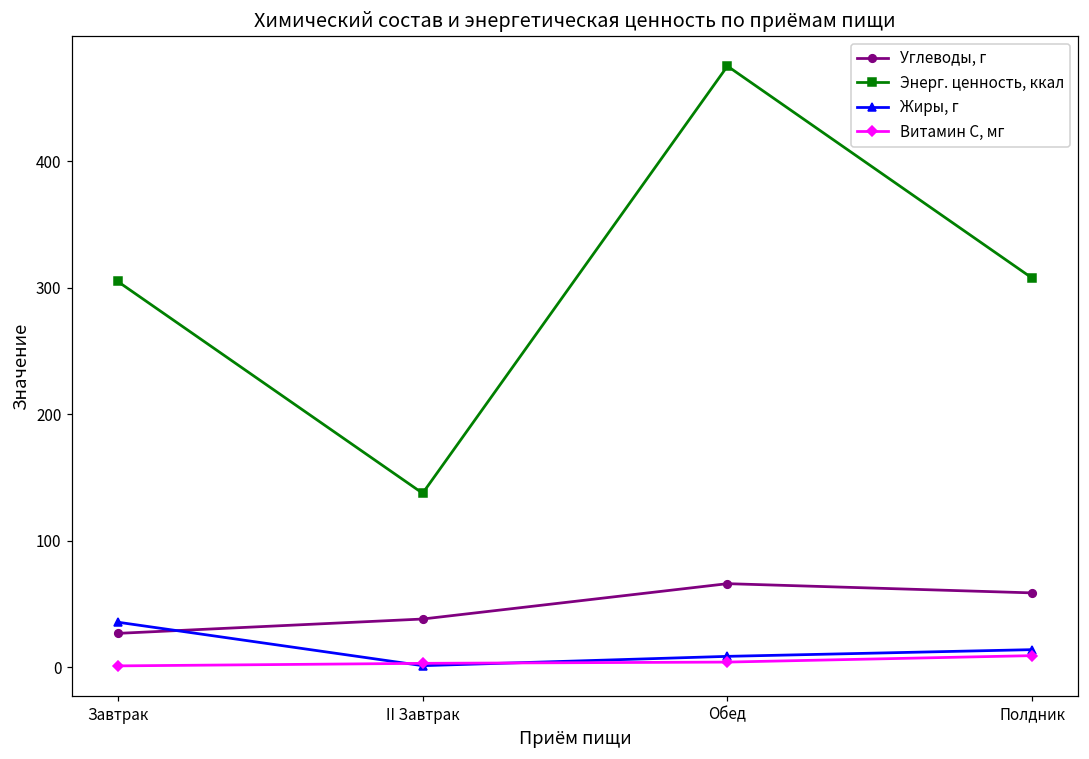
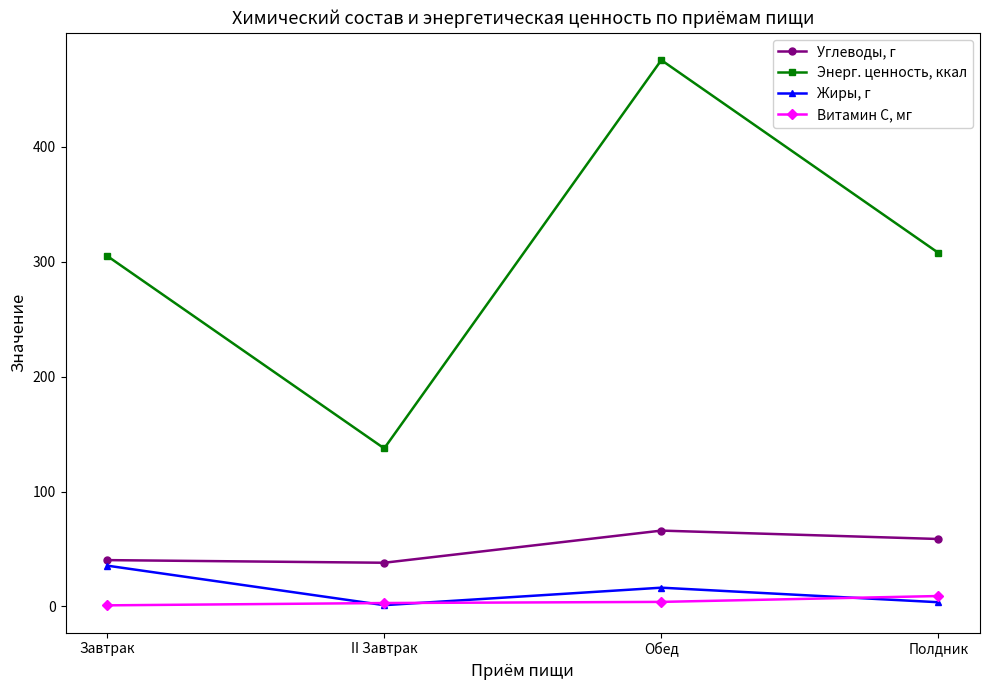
  {
    "Углеводы, г": {
-     "Завтрак": 27,
+     "Завтрак": 40,
      "II Завтрак": 38,
      "Обед": 66,
      "Полдник": 59
    },
    "Энерг. ценность, ккал": {
      "Завтрак": 305,
      "II Завтрак": 138,
      "Обед": 475,
      "Полдник": 308
    },
    "Жиры, г": {
      "Завтрак": 36,
-     "Обед": 9,
-     "Полдник": 14
+     "Обед": 16,
+     "Полдник": 4
    },
    "Витамин С, мг": {
      "Завтрак": 1,
      "Обед": 4,
      "Полдник": 9
    }
  }
